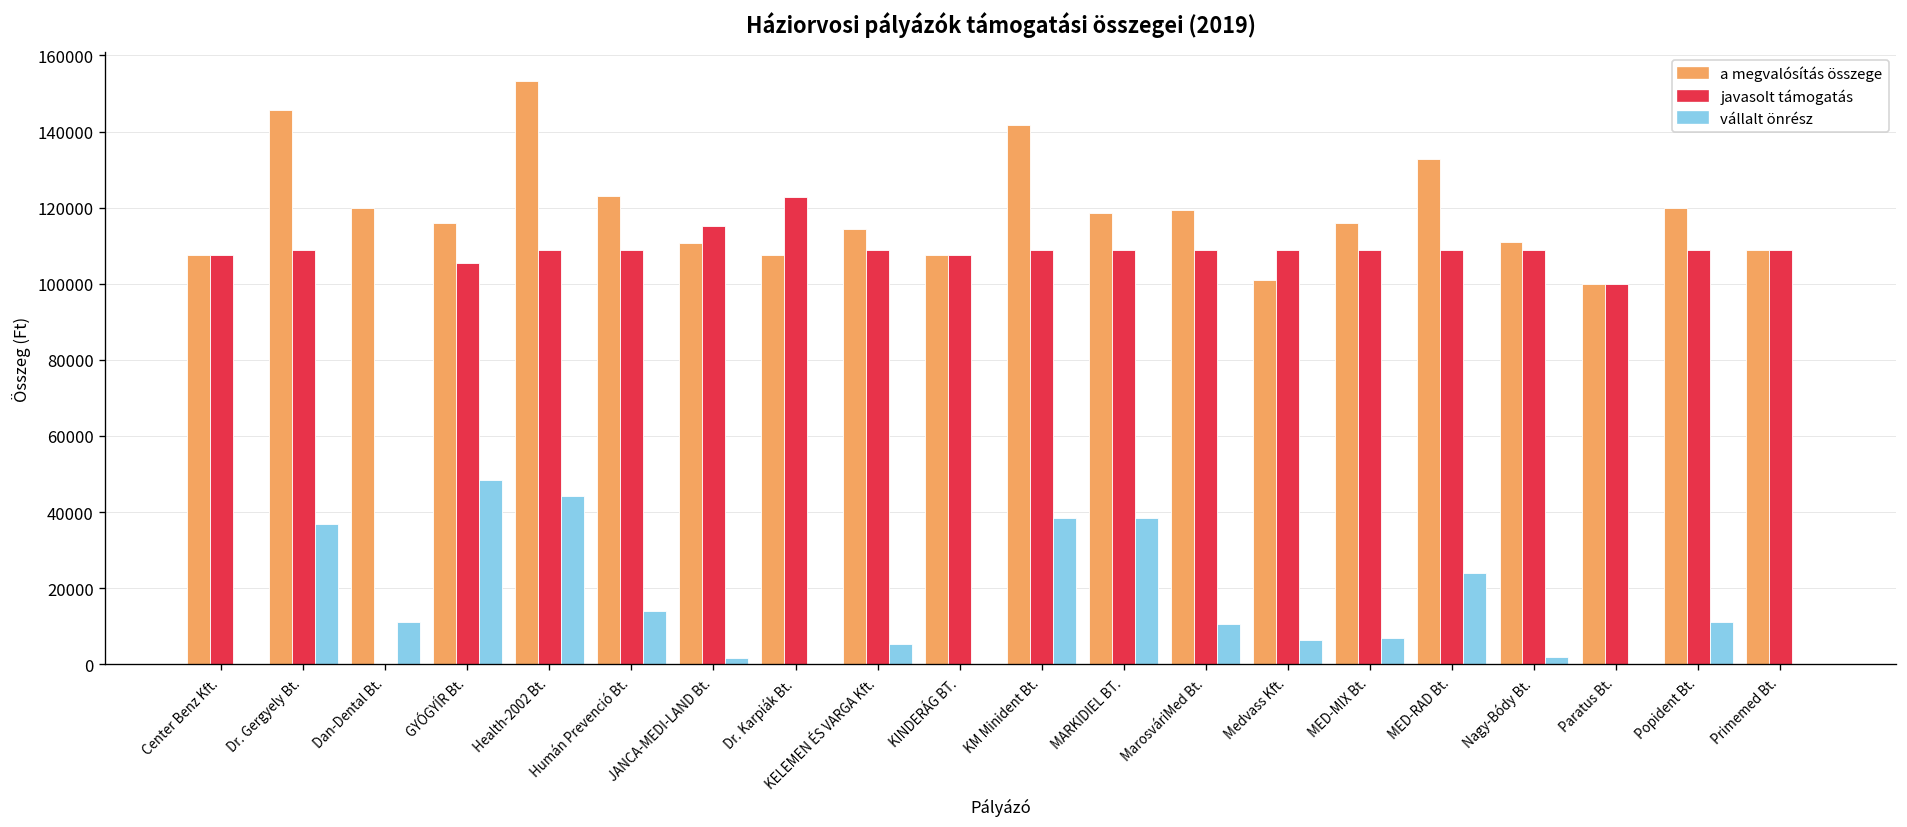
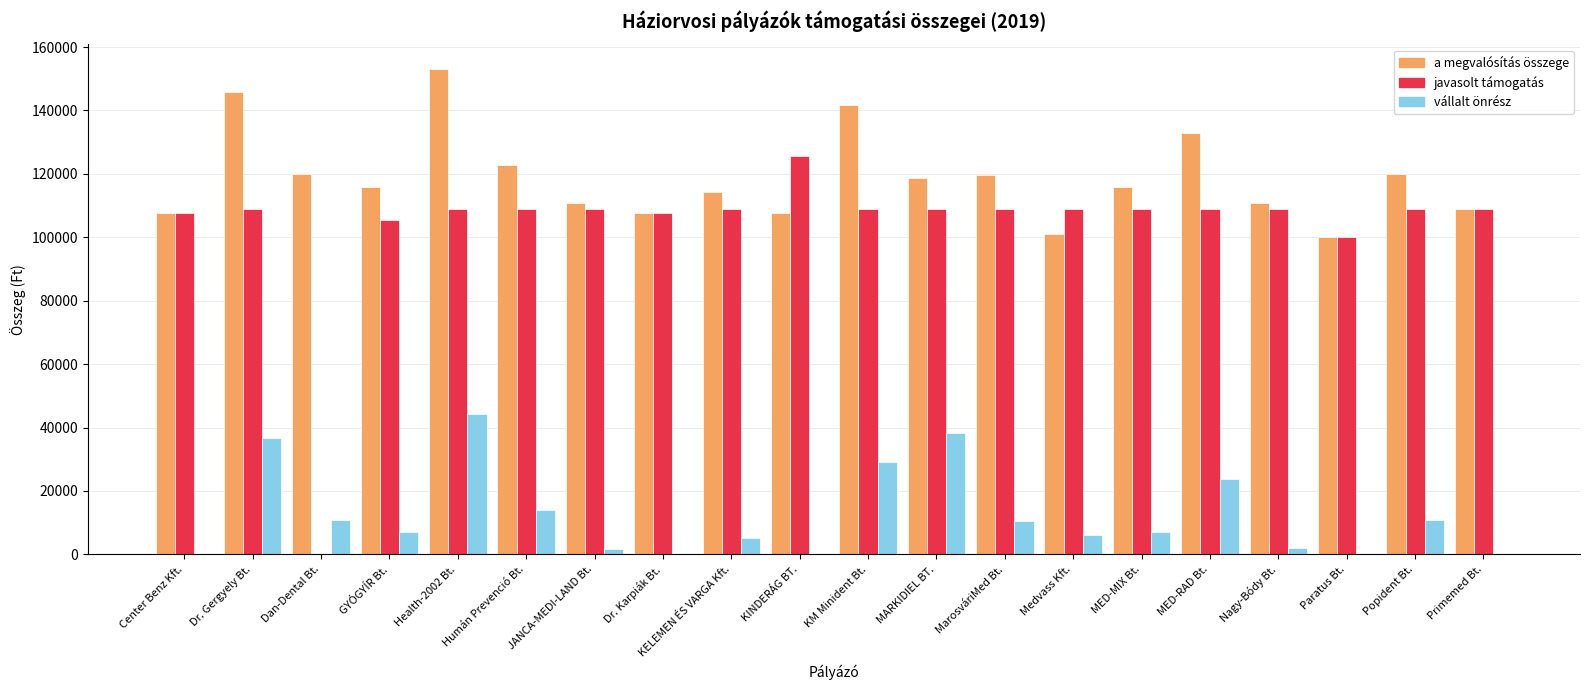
  {
    "a megvalósítás összege": {
      "Center Benz Kft.": 108000,
      "Dr. Gergyely Bt.": 146000,
      "Dan-Dental Bt.": 120000,
      "GYÓGYÍR Bt.": 116000,
      "Health-2002 Bt.": 153000,
      "Humán Prevenció Bt.": 123000,
      "JANCA-MEDI-LAND Bt.": 111000,
      "Dr. Karpiák Bt.": 108000,
      "KELEMEN ÉS VARGA Kft.": 114000,
      "KINDERÁG BT.": 108000,
      "KM Minident Bt.": 142000,
      "MARKIDIEL BT.": 119000,
      "MarosváriMed Bt.": 120000,
      "Medvass Kft.": 101000,
      "MED-MIX Bt.": 116000,
      "MED-RAD Bt.": 133000,
      "Nagy-Bódy Bt.": 111000,
      "Paratus Bt.": 100000,
      "Popident Bt.": 120000,
      "Primemed Bt.": 109000
    },
    "javasolt támogatás": {
      "Center Benz Kft.": 108000,
      "Dr. Gergyely Bt.": 109000,
      "Dan-Dental Bt.": 0,
      "GYÓGYÍR Bt.": 105000,
      "Health-2002 Bt.": 109000,
      "Humán Prevenció Bt.": 109000,
-     "JANCA-MEDI-LAND Bt.": 115000,
-     "Dr. Karpiák Bt.": 123000,
+     "JANCA-MEDI-LAND Bt.": 109000,
+     "Dr. Karpiák Bt.": 108000,
      "KELEMEN ÉS VARGA Kft.": 109000,
-     "KINDERÁG BT.": 108000,
+     "KINDERÁG BT.": 126000,
      "KM Minident Bt.": 109000,
      "MARKIDIEL BT.": 109000,
      "MarosváriMed Bt.": 109000,
      "Medvass Kft.": 109000,
      "MED-MIX Bt.": 109000,
      "MED-RAD Bt.": 109000,
      "Nagy-Bódy Bt.": 109000,
      "Paratus Bt.": 100000,
      "Popident Bt.": 109000,
      "Primemed Bt.": 109000
    },
    "vállalt önrész": {
      "Center Benz Kft.": 0,
      "Dr. Gergyely Bt.": 37000,
      "Dan-Dental Bt.": 11000,
-     "GYÓGYÍR Bt.": 48000,
+     "GYÓGYÍR Bt.": 7000,
      "Health-2002 Bt.": 44000,
      "Humán Prevenció Bt.": 14000,
      "JANCA-MEDI-LAND Bt.": 2000,
      "Dr. Karpiák Bt.": 0,
      "KELEMEN ÉS VARGA Kft.": 5000,
      "KINDERÁG BT.": 0,
-     "KM Minident Bt.": 38000,
+     "KM Minident Bt.": 29000,
      "MARKIDIEL BT.": 38000,
      "MarosváriMed Bt.": 11000,
      "Medvass Kft.": 6000,
      "MED-MIX Bt.": 7000,
      "MED-RAD Bt.": 24000,
      "Nagy-Bódy Bt.": 2000,
      "Paratus Bt.": 0,
      "Popident Bt.": 11000,
      "Primemed Bt.": 0
    }
  }
